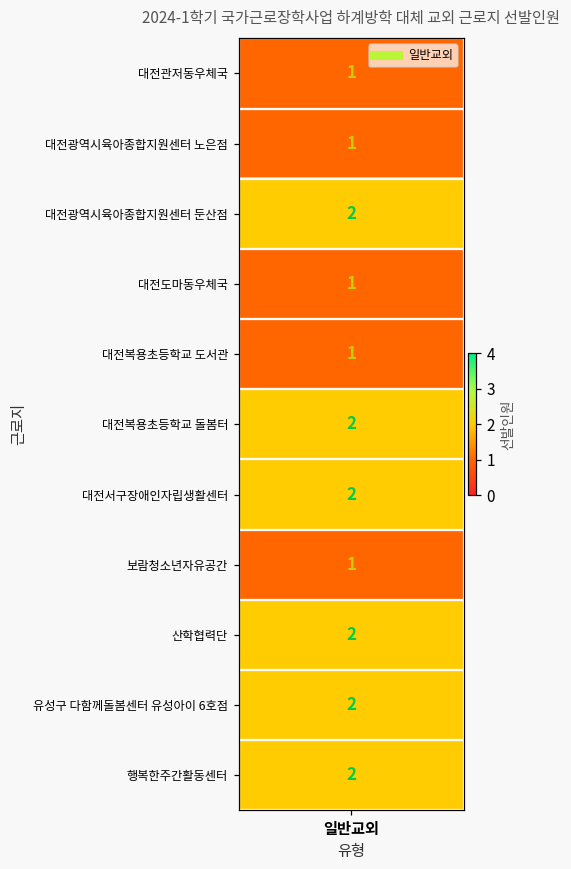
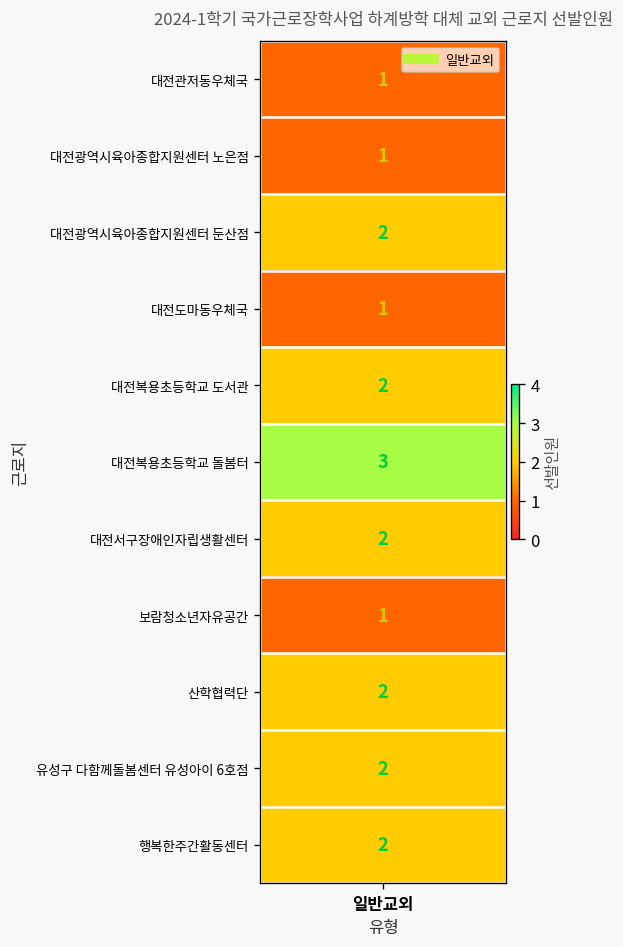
  {
    "대전관저동우체국": {
      "일반교외": 1
    },
    "대전광역시육아종합지원센터 노은점": {
      "일반교외": 1
    },
    "대전광역시육아종합지원센터 둔산점": {
      "일반교외": 2
    },
    "대전도마동우체국": {
      "일반교외": 1
    },
    "대전복용초등학교 도서관": {
-     "일반교외": 1
+     "일반교외": 2
    },
    "대전복용초등학교 돌봄터": {
-     "일반교외": 2
+     "일반교외": 3
    },
    "대전서구장애인자립생활센터": {
      "일반교외": 2
    },
    "보람청소년자유공간": {
      "일반교외": 1
    },
    "산학협력단": {
      "일반교외": 2
    },
    "유성구 다함께돌봄센터 유성아이 6호점": {
      "일반교외": 2
    },
    "행복한주간활동센터": {
      "일반교외": 2
    }
  }
